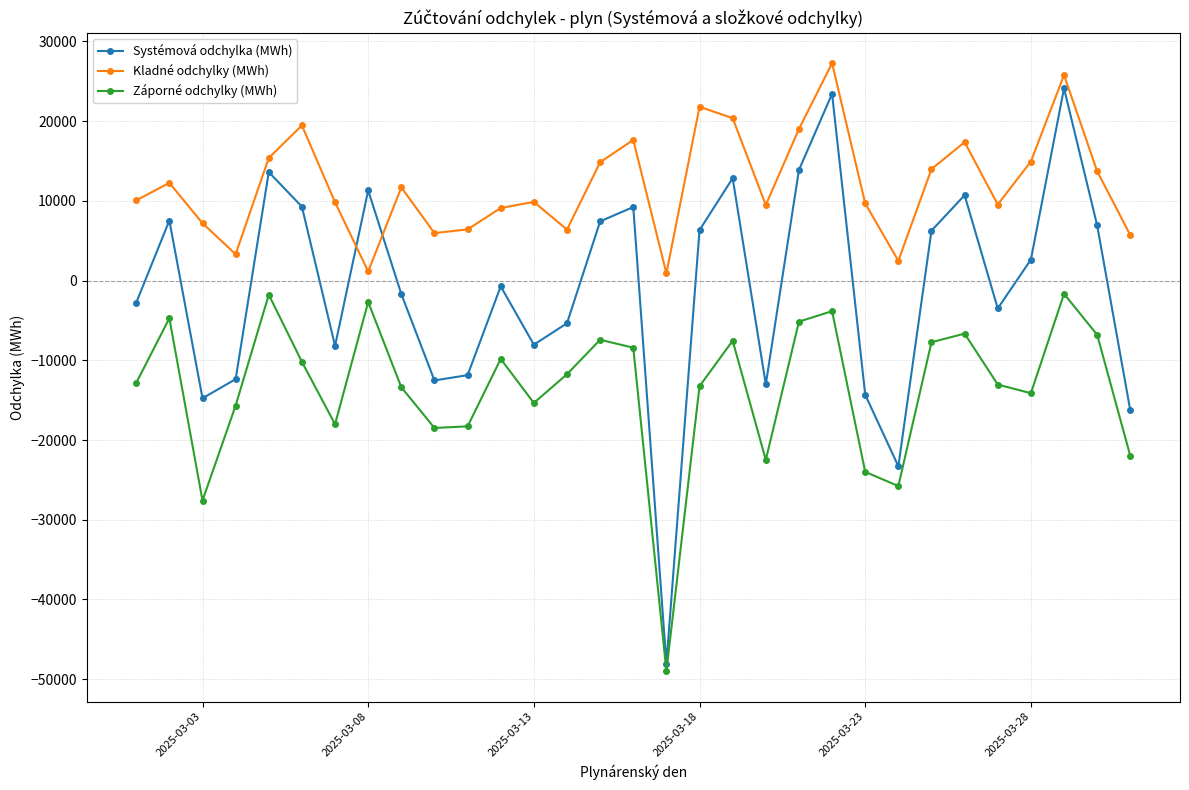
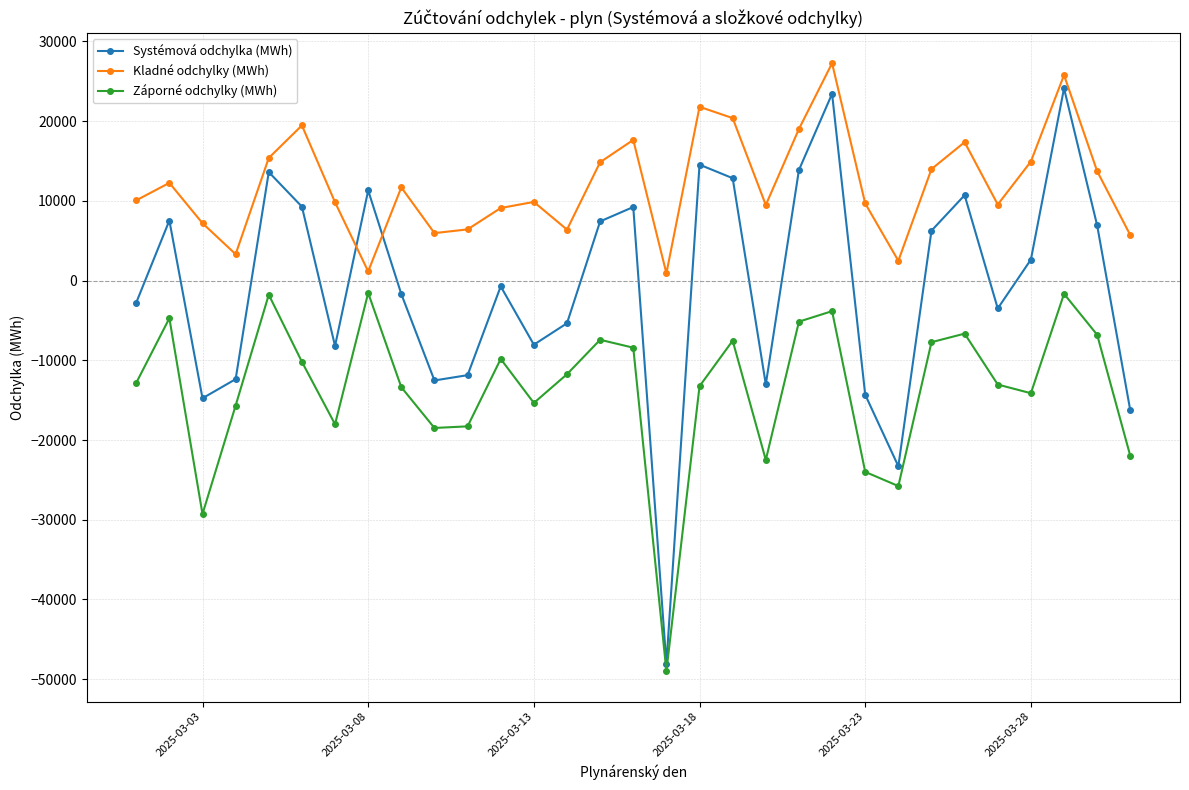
  {
    "Systémová odchylka (MWh)": {
      "2025-03-03": -15000,
      "2025-03-08": 11000,
      "2025-03-13": -8000,
-     "2025-03-18": 6000,
+     "2025-03-18": 15000,
      "2025-03-23": -14000,
      "2025-03-28": 3000
    },
    "Kladné odchylky (MWh)": {
      "2025-03-03": 7000,
      "2025-03-08": 1000,
      "2025-03-13": 10000,
      "2025-03-18": 22000,
      "2025-03-23": 10000,
      "2025-03-28": 15000
    },
    "Záporné odchylky (MWh)": {
-     "2025-03-03": -28000,
-     "2025-03-08": -3000,
+     "2025-03-03": -29000,
+     "2025-03-08": -2000,
      "2025-03-13": -15000,
      "2025-03-18": -13000,
      "2025-03-23": -24000,
      "2025-03-28": -14000
    }
  }
